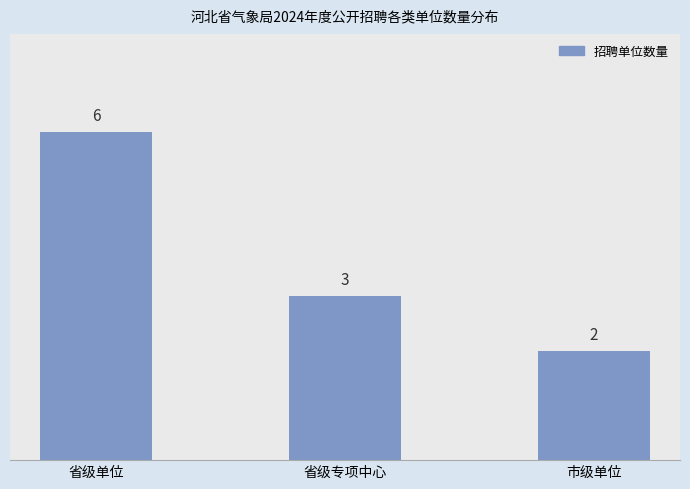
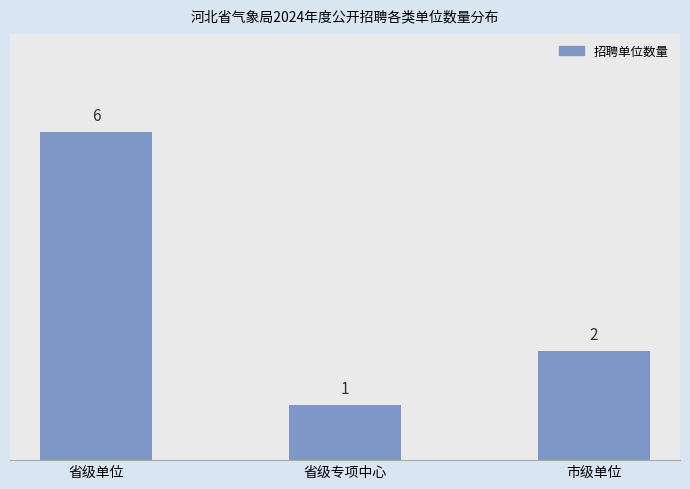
  {
    "省级单位": 6,
-   "省级专项中心": 3,
+   "省级专项中心": 1,
    "市级单位": 2
  }
